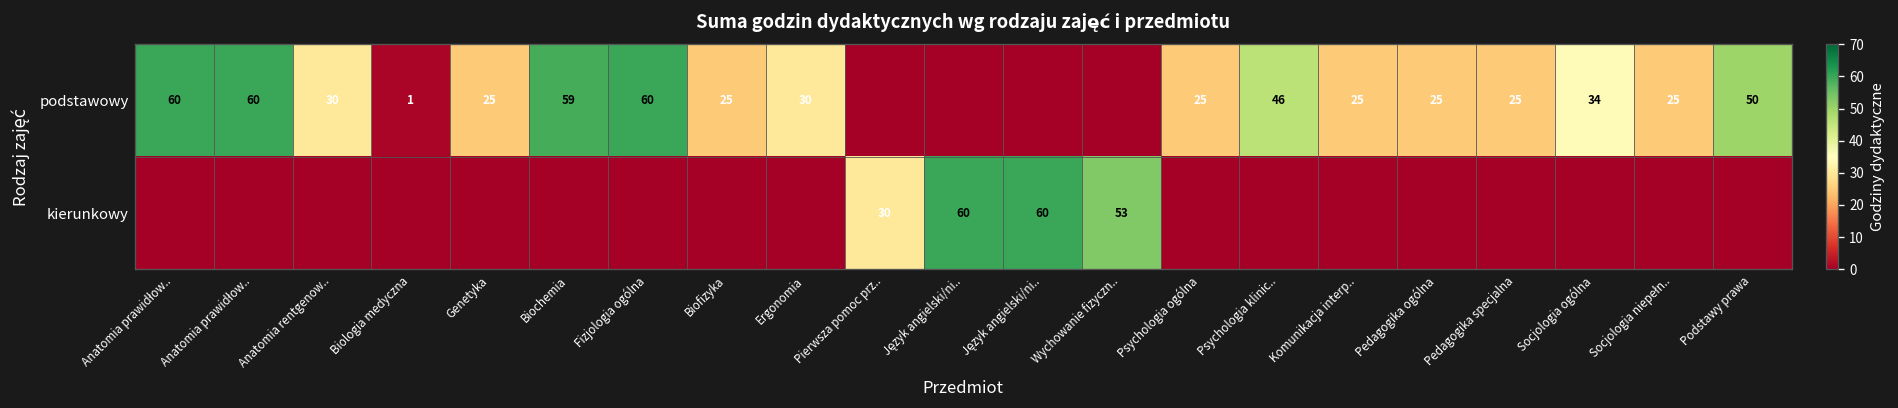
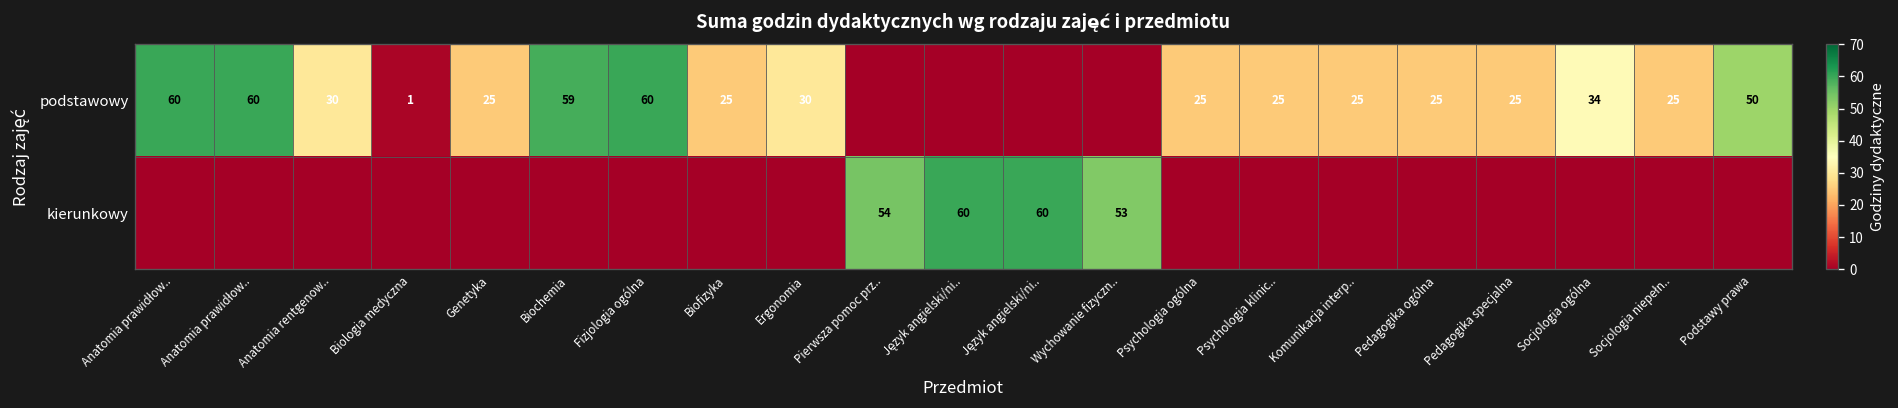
  {
    "podstawowy": {
      "Anatomia rentgenow..": 30,
      "Biologia medyczna": 1,
      "Genetyka": 25,
      "Biochemia": 59,
      "Fizjologia ogólna": 60,
      "Biofizyka": 25,
      "Ergonomia": 30,
      "Psychologia ogólna": 25,
-     "Psychologia klinic..": 46,
+     "Psychologia klinic..": 25,
      "Komunikacja interp..": 25,
      "Pedagogika ogólna": 25,
      "Pedagogika specjalna": 25,
      "Socjologia ogólna": 34,
      "Socjologia niepełn..": 25,
      "Podstawy prawa": 50
    },
    "kierunkowy": {
-     "Pierwsza pomoc prz..": 30,
+     "Pierwsza pomoc prz..": 54,
      "Wychowanie fizyczn..": 53
    }
  }
